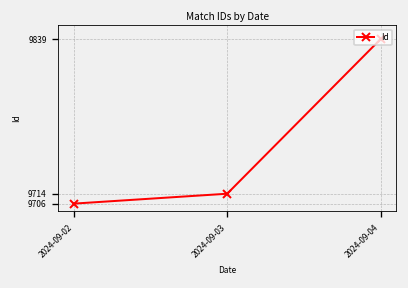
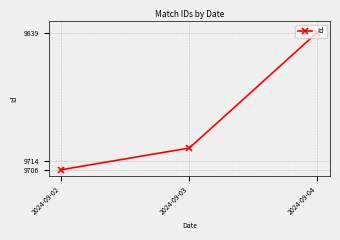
  {
    "2024-09-02": 9706,
-   "2024-09-03": 9714
+   "2024-09-03": 9727
  }
